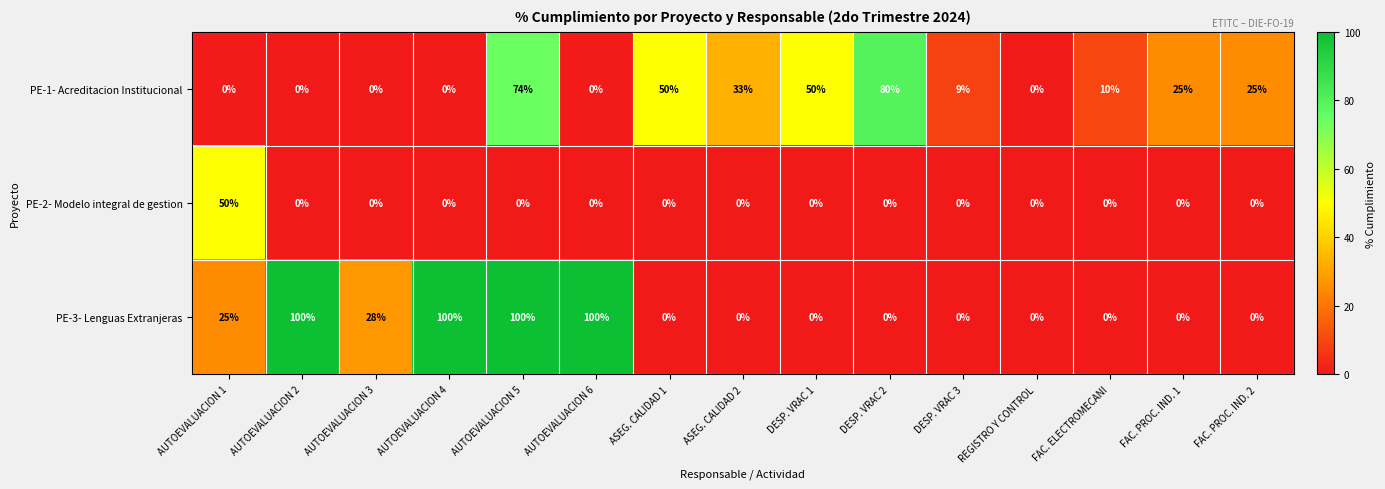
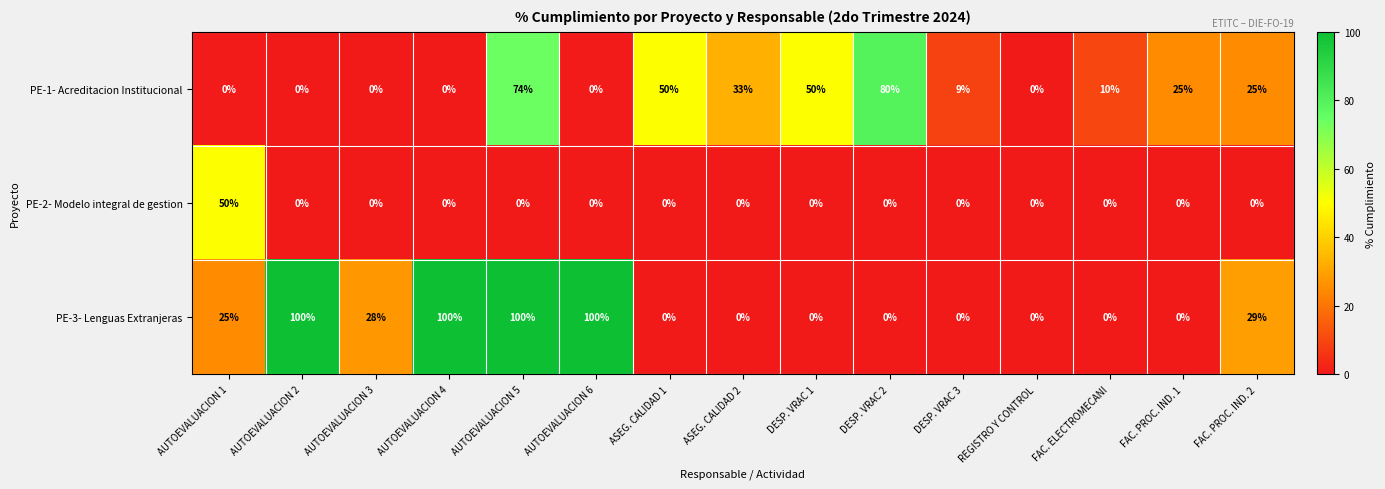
  {
    "PE-1- Acreditacion Institucional": {
      "AUTOEVALUACION 1": "0%",
      "AUTOEVALUACION 2": "0%",
      "AUTOEVALUACION 3": "0%",
      "AUTOEVALUACION 4": "0%",
      "AUTOEVALUACION 5": "74%",
      "AUTOEVALUACION 6": "0%",
      "ASEG. CALIDAD 1": "50%",
      "ASEG. CALIDAD 2": "33%",
      "DESP. VRAC 1": "50%",
      "DESP. VRAC 2": "80%",
      "DESP. VRAC 3": "9%",
      "REGISTRO Y CONTROL": "0%",
      "FAC. ELECTROMECANI": "10%",
      "FAC. PROC. IND. 1": "25%",
      "FAC. PROC. IND. 2": "25%"
    },
    "PE-2- Modelo integral de gestion": {
      "AUTOEVALUACION 1": "50%",
      "AUTOEVALUACION 2": "0%",
      "AUTOEVALUACION 3": "0%",
      "AUTOEVALUACION 4": "0%",
      "AUTOEVALUACION 5": "0%",
      "AUTOEVALUACION 6": "0%",
      "ASEG. CALIDAD 1": "0%",
      "ASEG. CALIDAD 2": "0%",
      "DESP. VRAC 1": "0%",
      "DESP. VRAC 2": "0%",
      "DESP. VRAC 3": "0%",
      "REGISTRO Y CONTROL": "0%",
      "FAC. ELECTROMECANI": "0%",
      "FAC. PROC. IND. 1": "0%",
      "FAC. PROC. IND. 2": "0%"
    },
    "PE-3- Lenguas Extranjeras": {
      "AUTOEVALUACION 1": "25%",
      "AUTOEVALUACION 2": "100%",
      "AUTOEVALUACION 3": "28%",
      "AUTOEVALUACION 4": "100%",
      "AUTOEVALUACION 5": "100%",
      "AUTOEVALUACION 6": "100%",
      "ASEG. CALIDAD 1": "0%",
      "ASEG. CALIDAD 2": "0%",
      "DESP. VRAC 1": "0%",
      "DESP. VRAC 2": "0%",
      "DESP. VRAC 3": "0%",
      "REGISTRO Y CONTROL": "0%",
      "FAC. ELECTROMECANI": "0%",
      "FAC. PROC. IND. 1": "0%",
-     "FAC. PROC. IND. 2": "0%"
+     "FAC. PROC. IND. 2": "29%"
    }
  }
